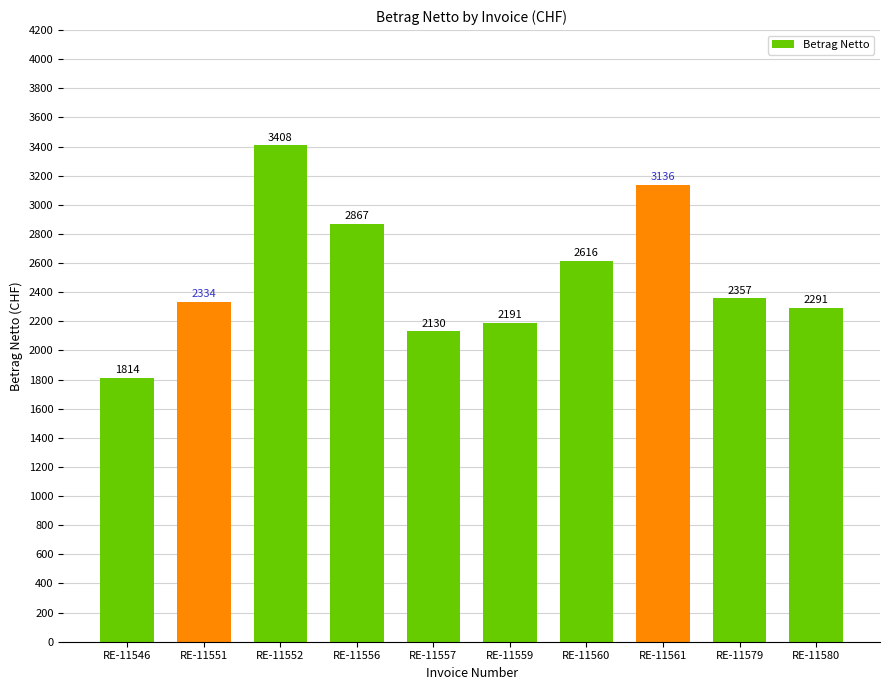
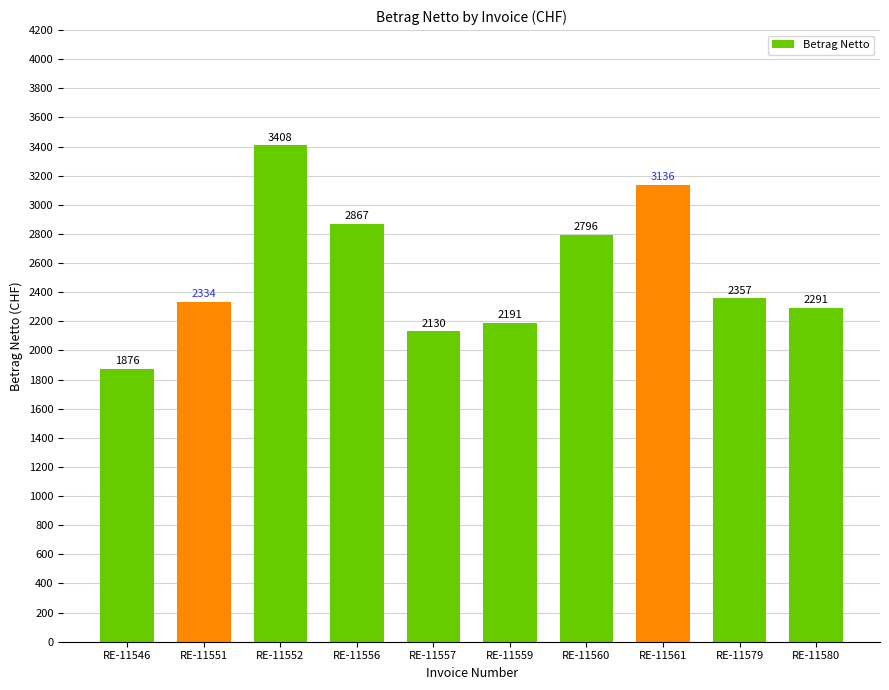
  {
-   "RE-11546": 1814,
+   "RE-11546": 1876,
    "RE-11551": 2334,
    "RE-11552": 3408,
    "RE-11556": 2867,
    "RE-11557": 2130,
    "RE-11559": 2191,
-   "RE-11560": 2616,
+   "RE-11560": 2796,
    "RE-11561": 3136,
    "RE-11579": 2357,
    "RE-11580": 2291
  }
